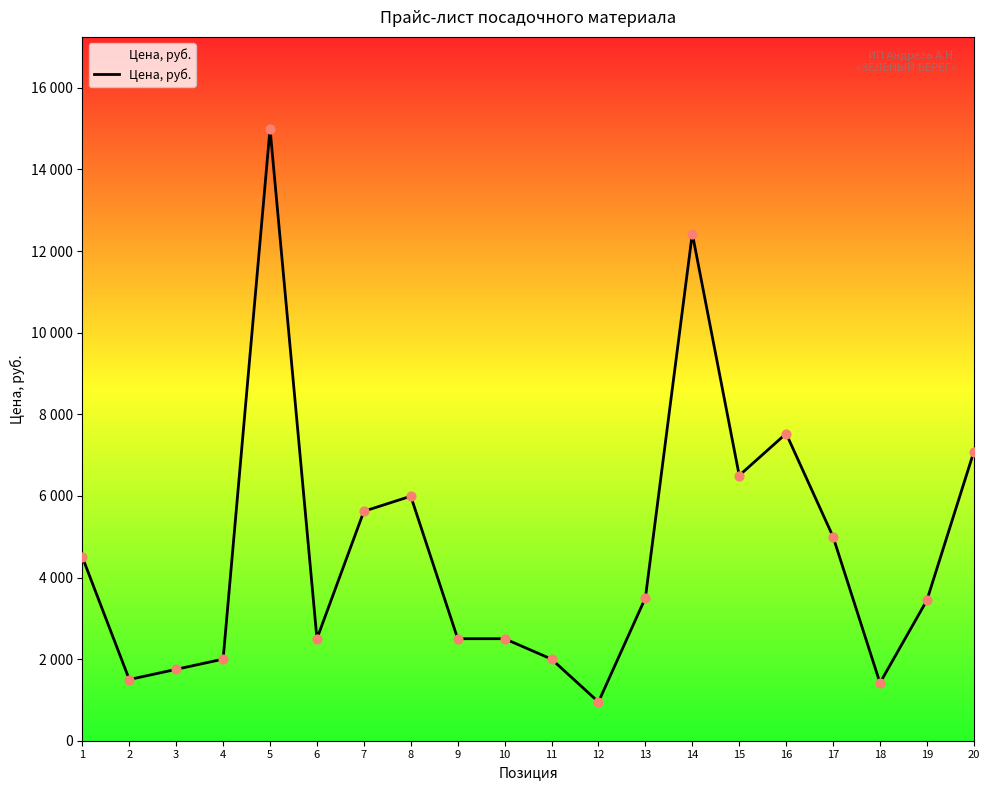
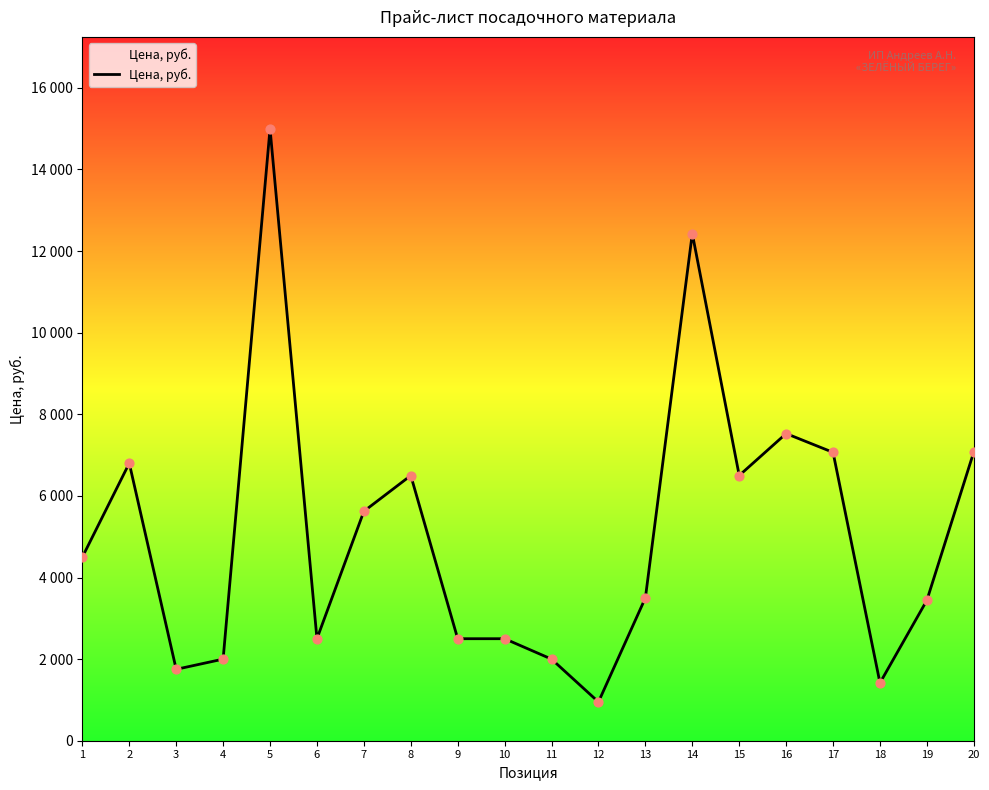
  {
    "1": 4500,
-   "2": 1500,
+   "2": 6800,
    "3": 1800,
    "4": 2000,
    "5": 15000,
    "6": 2500,
    "7": 5600,
-   "8": 6000,
+   "8": 6500,
    "9": 2500,
    "10": 2500,
    "11": 2000,
    "12": 1000,
    "13": 3500,
    "14": 12400,
    "15": 6500,
    "16": 7500,
-   "17": 5000,
+   "17": 7100,
    "18": 1400,
    "19": 3400,
    "20": 7100
  }
